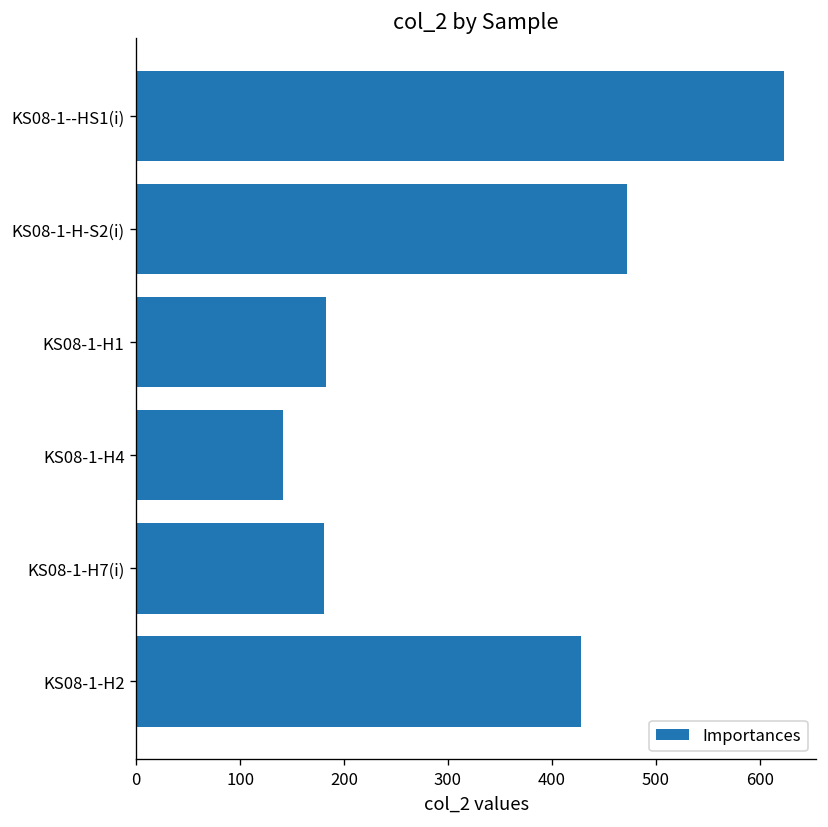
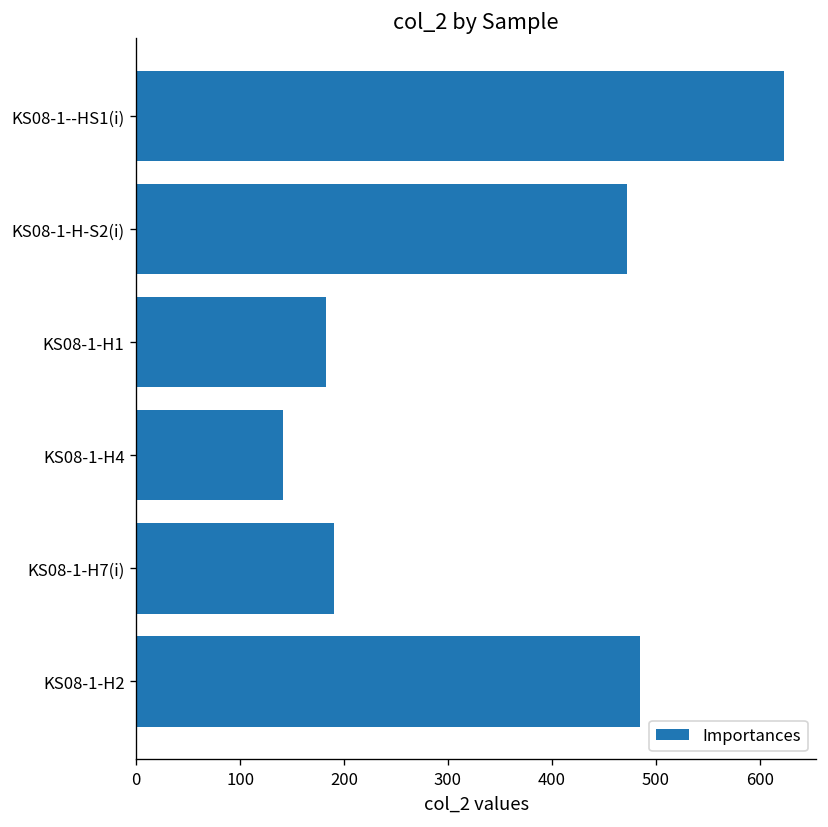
  {
    "KS08-1--HS1(i)": 620,
    "KS08-1-H-S2(i)": 470,
    "KS08-1-H1": 180,
    "KS08-1-H4": 140,
-   "KS08-1-H7(i)": 180,
-   "KS08-1-H2": 430
+   "KS08-1-H7(i)": 190,
+   "KS08-1-H2": 490
  }
